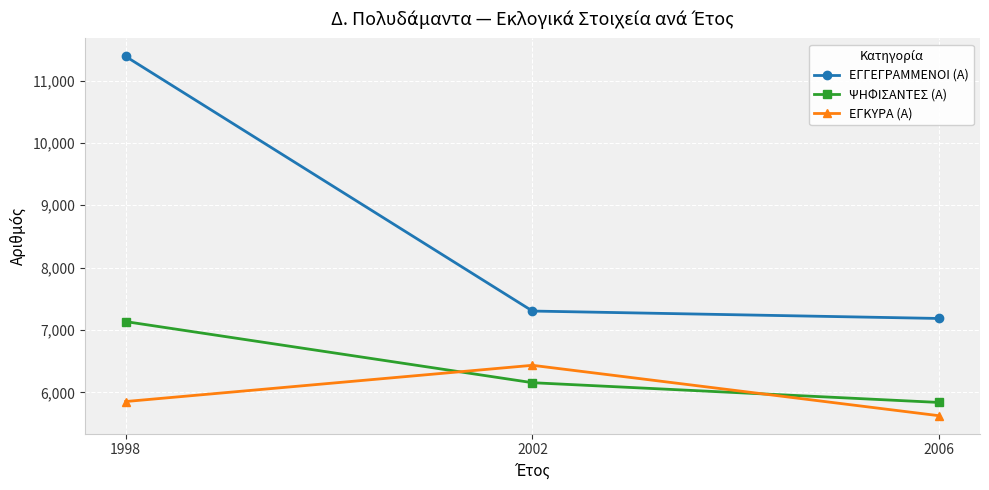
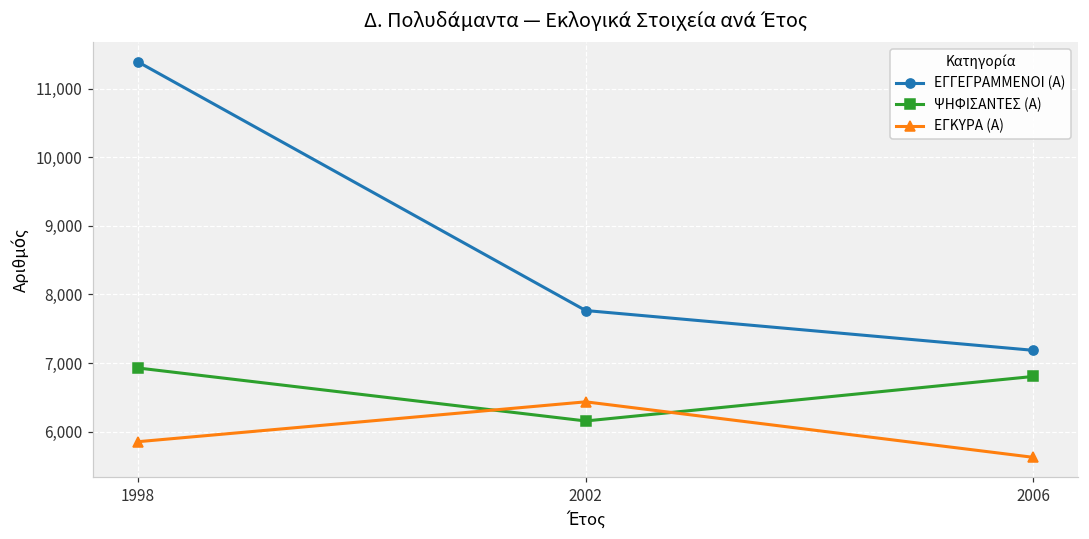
  {
    "ΕΓΓΕΓΡΑΜΜΕΝΟΙ (Α)": {
      "1998": "11,400",
-     "2002": "7,300",
+     "2002": "7,800",
      "2006": "7,200"
    },
    "ΨΗΦΙΣΑΝΤΕΣ (Α)": {
-     "1998": "7,100",
+     "1998": "6,900",
      "2002": "6,200",
-     "2006": "5,800"
+     "2006": "6,800"
    },
    "ΕΓΚΥΡΑ (Α)": {
      "1998": "5,900",
      "2002": "6,400",
      "2006": "5,600"
    }
  }
